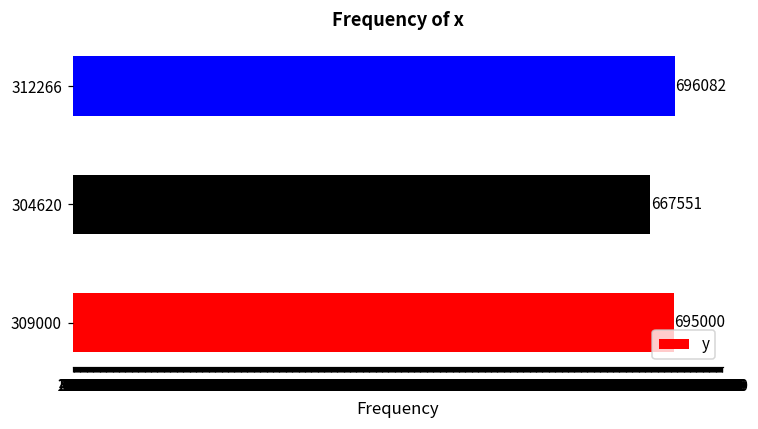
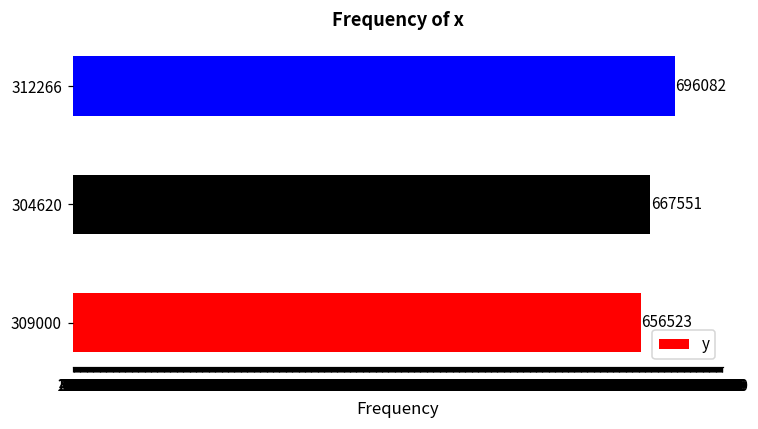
  {
    "312266": 696082,
    "304620": 667551,
-   "309000": 695000
+   "309000": 656523
  }
